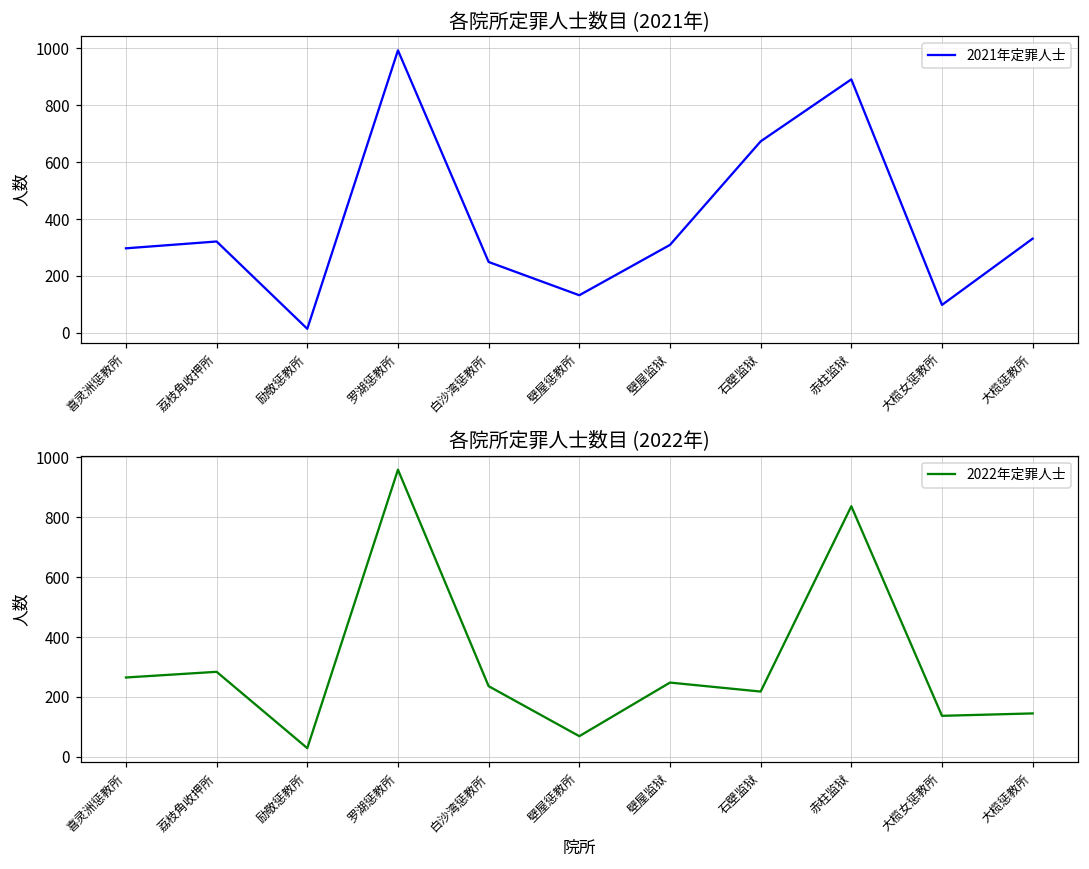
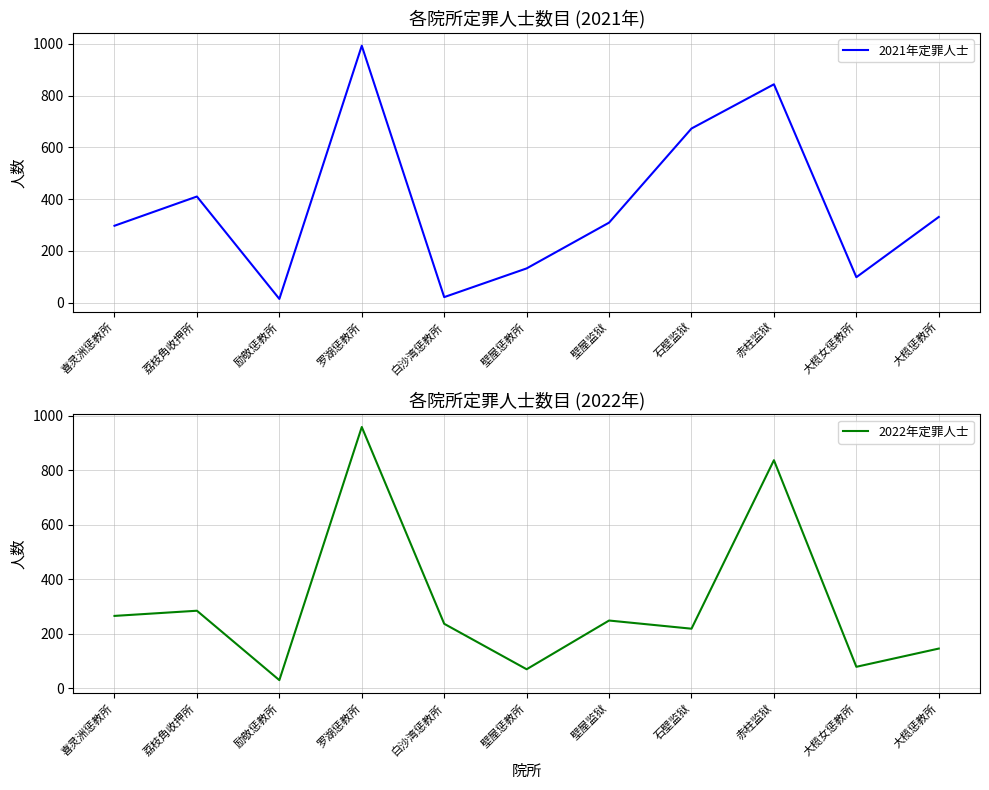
  {
    "各院所定罪人士数目 (2021年)": {
      "喜灵洲惩教所": 300,
-     "荔枝角收押所": 320,
+     "荔枝角收押所": 410,
      "励敬惩教所": 10,
      "罗湖惩教所": 990,
-     "白沙湾惩教所": 250,
+     "白沙湾惩教所": 20,
      "壁屋惩教所": 130,
      "壁屋监狱": 310,
      "石壁监狱": 670,
-     "赤柱监狱": 890,
+     "赤柱监狱": 840,
      "大榄女惩教所": 100,
      "大榄惩教所": 330
    },
    "各院所定罪人士数目 (2022年)": {
      "喜灵洲惩教所": 270,
      "荔枝角收押所": 280,
      "励敬惩教所": 30,
      "罗湖惩教所": 960,
      "白沙湾惩教所": 240,
      "壁屋惩教所": 70,
      "壁屋监狱": 250,
      "石壁监狱": 220,
      "赤柱监狱": 840,
-     "大榄女惩教所": 140,
+     "大榄女惩教所": 80,
      "大榄惩教所": 150
    }
  }
